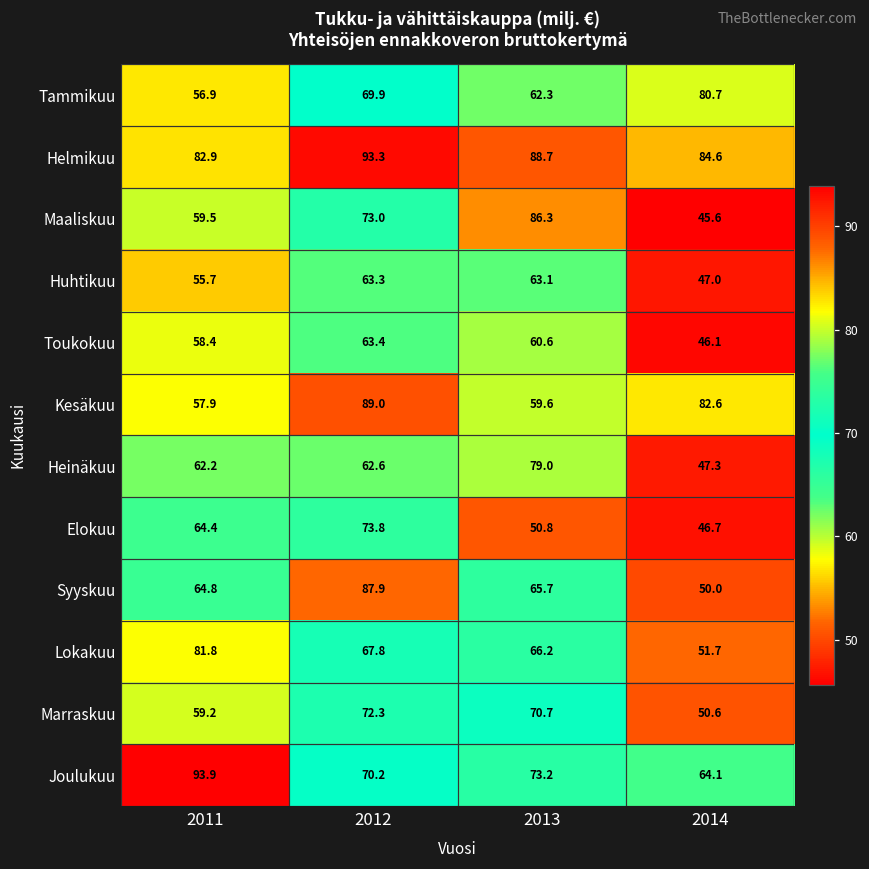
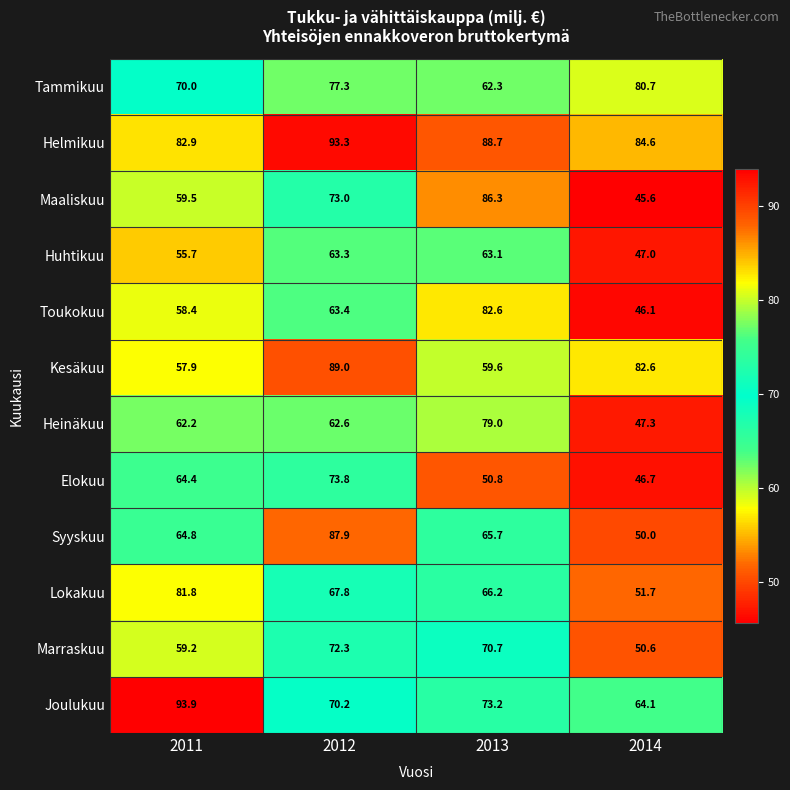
  {
    "Tammikuu": {
-     "2011": 56.9,
-     "2012": 69.9
+     "2011": 70.0,
+     "2012": 77.3
    },
    "Toukokuu": {
-     "2013": 60.6
+     "2013": 82.6
    }
  }
